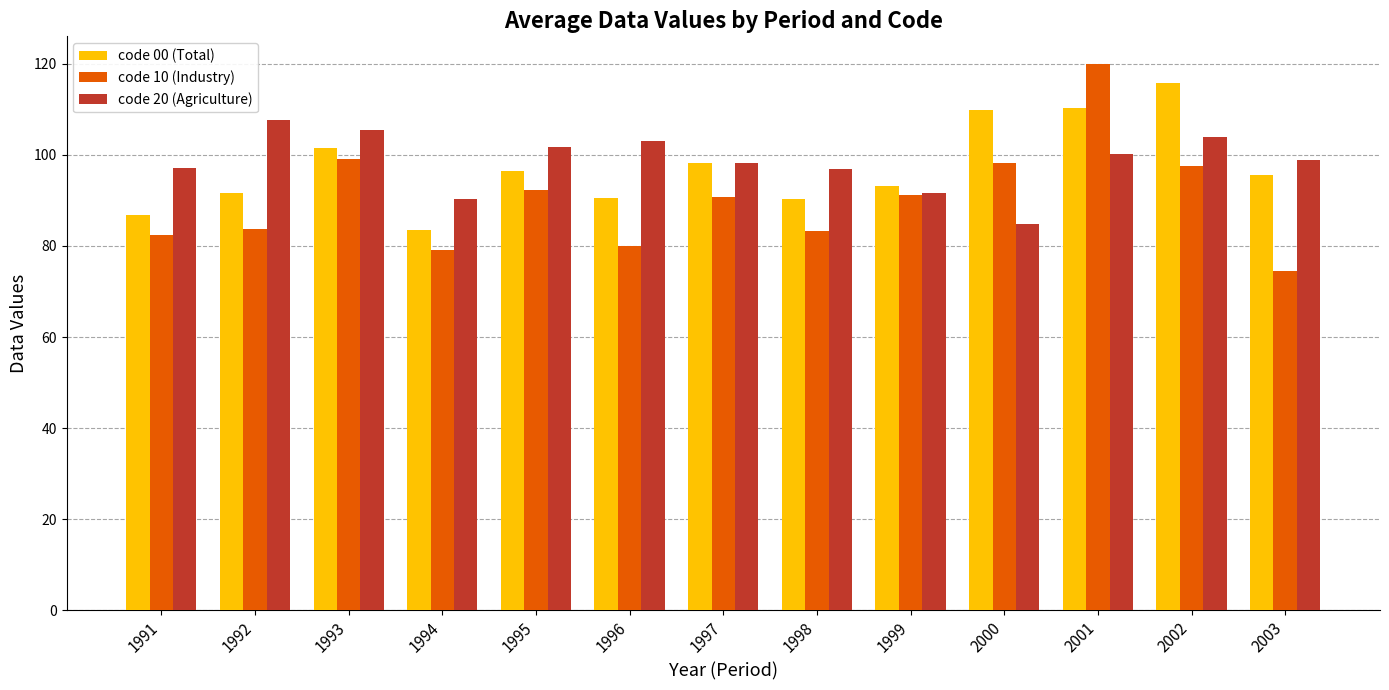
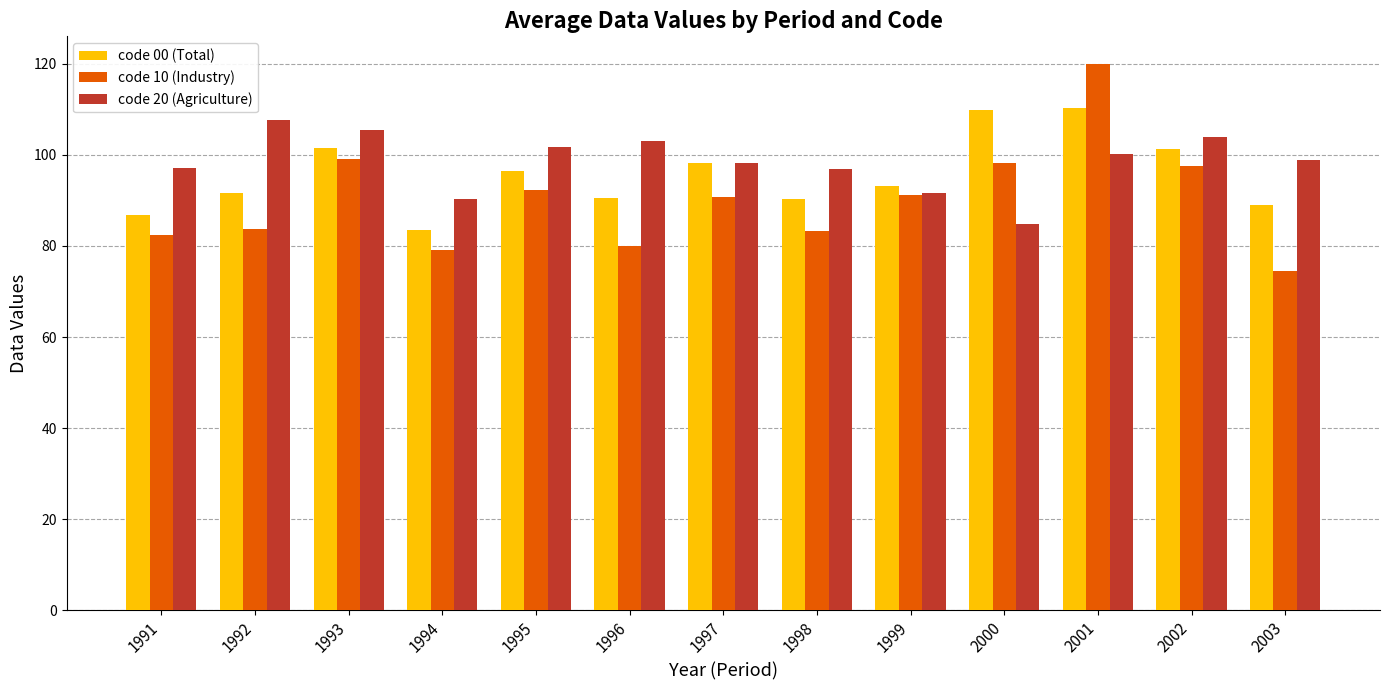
  {
    "code 00 (Total)": {
      "1991": 87,
      "1992": 92,
      "1993": 102,
      "1994": 84,
      "1995": 96,
      "1996": 91,
      "1997": 98,
      "1998": 90,
      "1999": 93,
      "2000": 110,
      "2001": 110,
-     "2002": 116,
-     "2003": 96
+     "2002": 101,
+     "2003": 89
    },
    "code 10 (Industry)": {
      "1991": 83,
      "1992": 84,
      "1993": 99,
      "1994": 79,
      "1995": 92,
      "1996": 80,
      "1997": 91,
      "1998": 83,
      "1999": 91,
      "2000": 98,
      "2001": 120,
      "2002": 98,
      "2003": 74
    },
    "code 20 (Agriculture)": {
      "1991": 97,
      "1992": 108,
      "1993": 105,
      "1994": 90,
      "1995": 102,
      "1996": 103,
      "1997": 98,
      "1998": 97,
      "1999": 92,
      "2000": 85,
      "2001": 100,
      "2002": 104,
      "2003": 99
    }
  }
